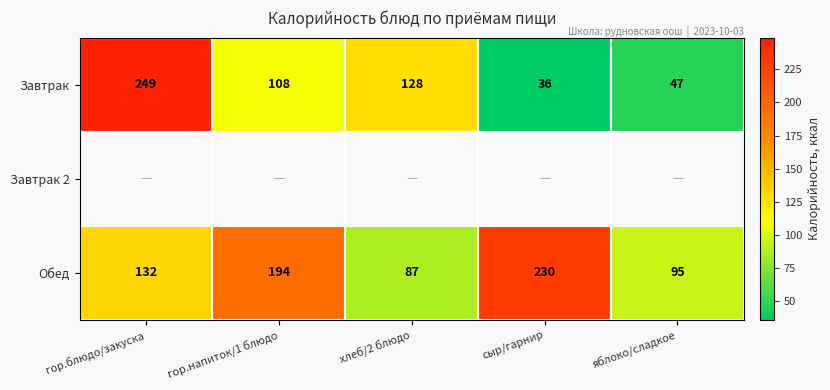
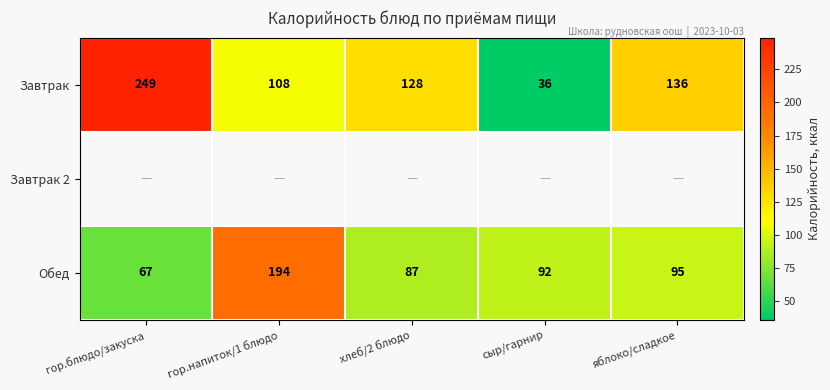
  {
    "Завтрак": {
      "гор.блюдо/закуска": 249,
      "гор.напиток/1 блюдо": 108,
      "хлеб/2 блюдо": 128,
      "сыр/гарнир": 36,
-     "яблоко/сладкое": 47
+     "яблоко/сладкое": 136
    },
    "Обед": {
-     "гор.блюдо/закуска": 132,
+     "гор.блюдо/закуска": 67,
      "гор.напиток/1 блюдо": 194,
      "хлеб/2 блюдо": 87,
-     "сыр/гарнир": 230,
+     "сыр/гарнир": 92,
      "яблоко/сладкое": 95
    }
  }
